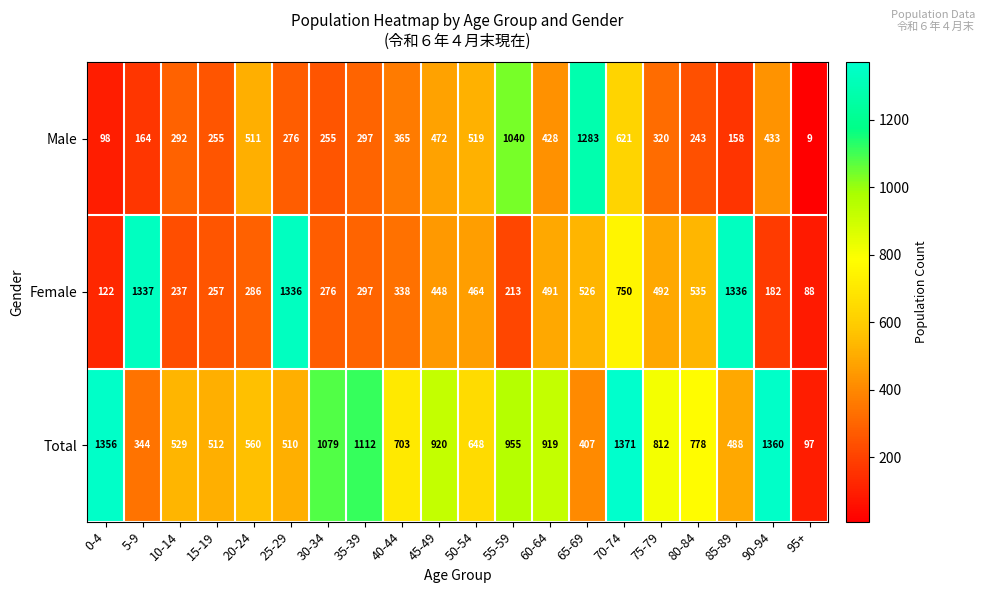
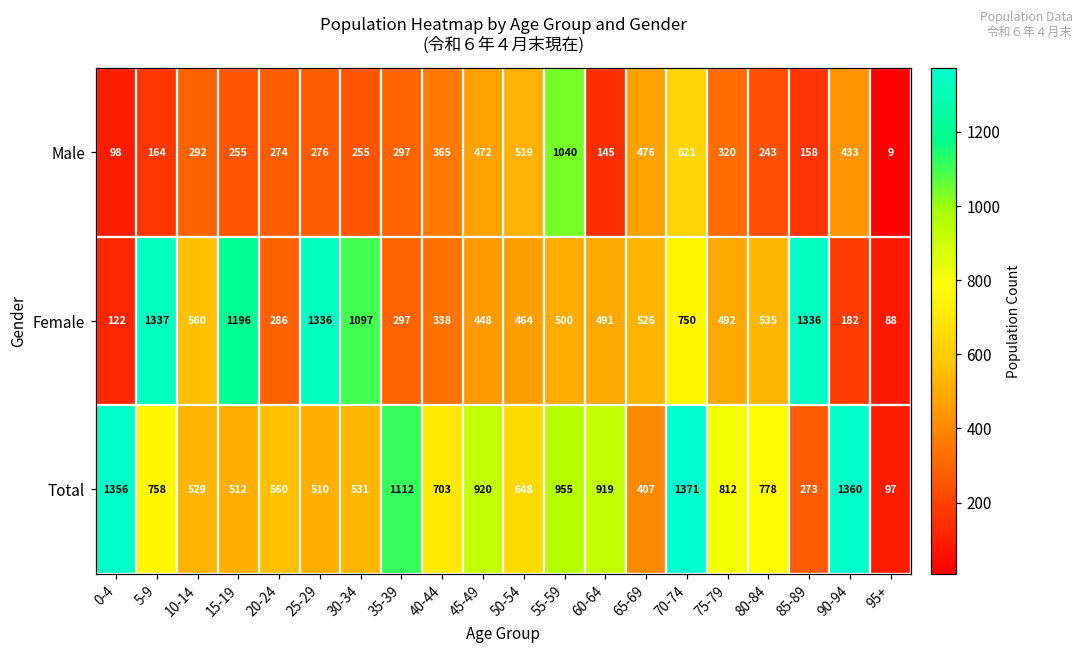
  {
    "Male": {
      "0-4": 98,
      "5-9": 164,
      "10-14": 292,
      "15-19": 255,
-     "20-24": 511,
+     "20-24": 274,
      "25-29": 276,
      "30-34": 255,
      "35-39": 297,
      "40-44": 365,
      "45-49": 472,
      "50-54": 519,
      "55-59": 1040,
-     "60-64": 428,
-     "65-69": 1283,
+     "60-64": 145,
+     "65-69": 476,
      "70-74": 621,
      "75-79": 320,
      "80-84": 243,
      "85-89": 158,
      "90-94": 433,
      "95+": 9
    },
    "Female": {
      "0-4": 122,
      "5-9": 1337,
-     "10-14": 237,
-     "15-19": 257,
+     "10-14": 560,
+     "15-19": 1196,
      "20-24": 286,
      "25-29": 1336,
-     "30-34": 276,
+     "30-34": 1097,
      "35-39": 297,
      "40-44": 338,
      "45-49": 448,
      "50-54": 464,
-     "55-59": 213,
+     "55-59": 500,
      "60-64": 491,
      "65-69": 526,
      "70-74": 750,
      "75-79": 492,
      "80-84": 535,
      "85-89": 1336,
      "90-94": 182,
      "95+": 88
    },
    "Total": {
      "0-4": 1356,
-     "5-9": 344,
+     "5-9": 758,
      "10-14": 529,
      "15-19": 512,
      "20-24": 560,
      "25-29": 510,
-     "30-34": 1079,
+     "30-34": 531,
      "35-39": 1112,
      "40-44": 703,
      "45-49": 920,
      "50-54": 648,
      "55-59": 955,
      "60-64": 919,
      "65-69": 407,
      "70-74": 1371,
      "75-79": 812,
      "80-84": 778,
-     "85-89": 488,
+     "85-89": 273,
      "90-94": 1360,
      "95+": 97
    }
  }
